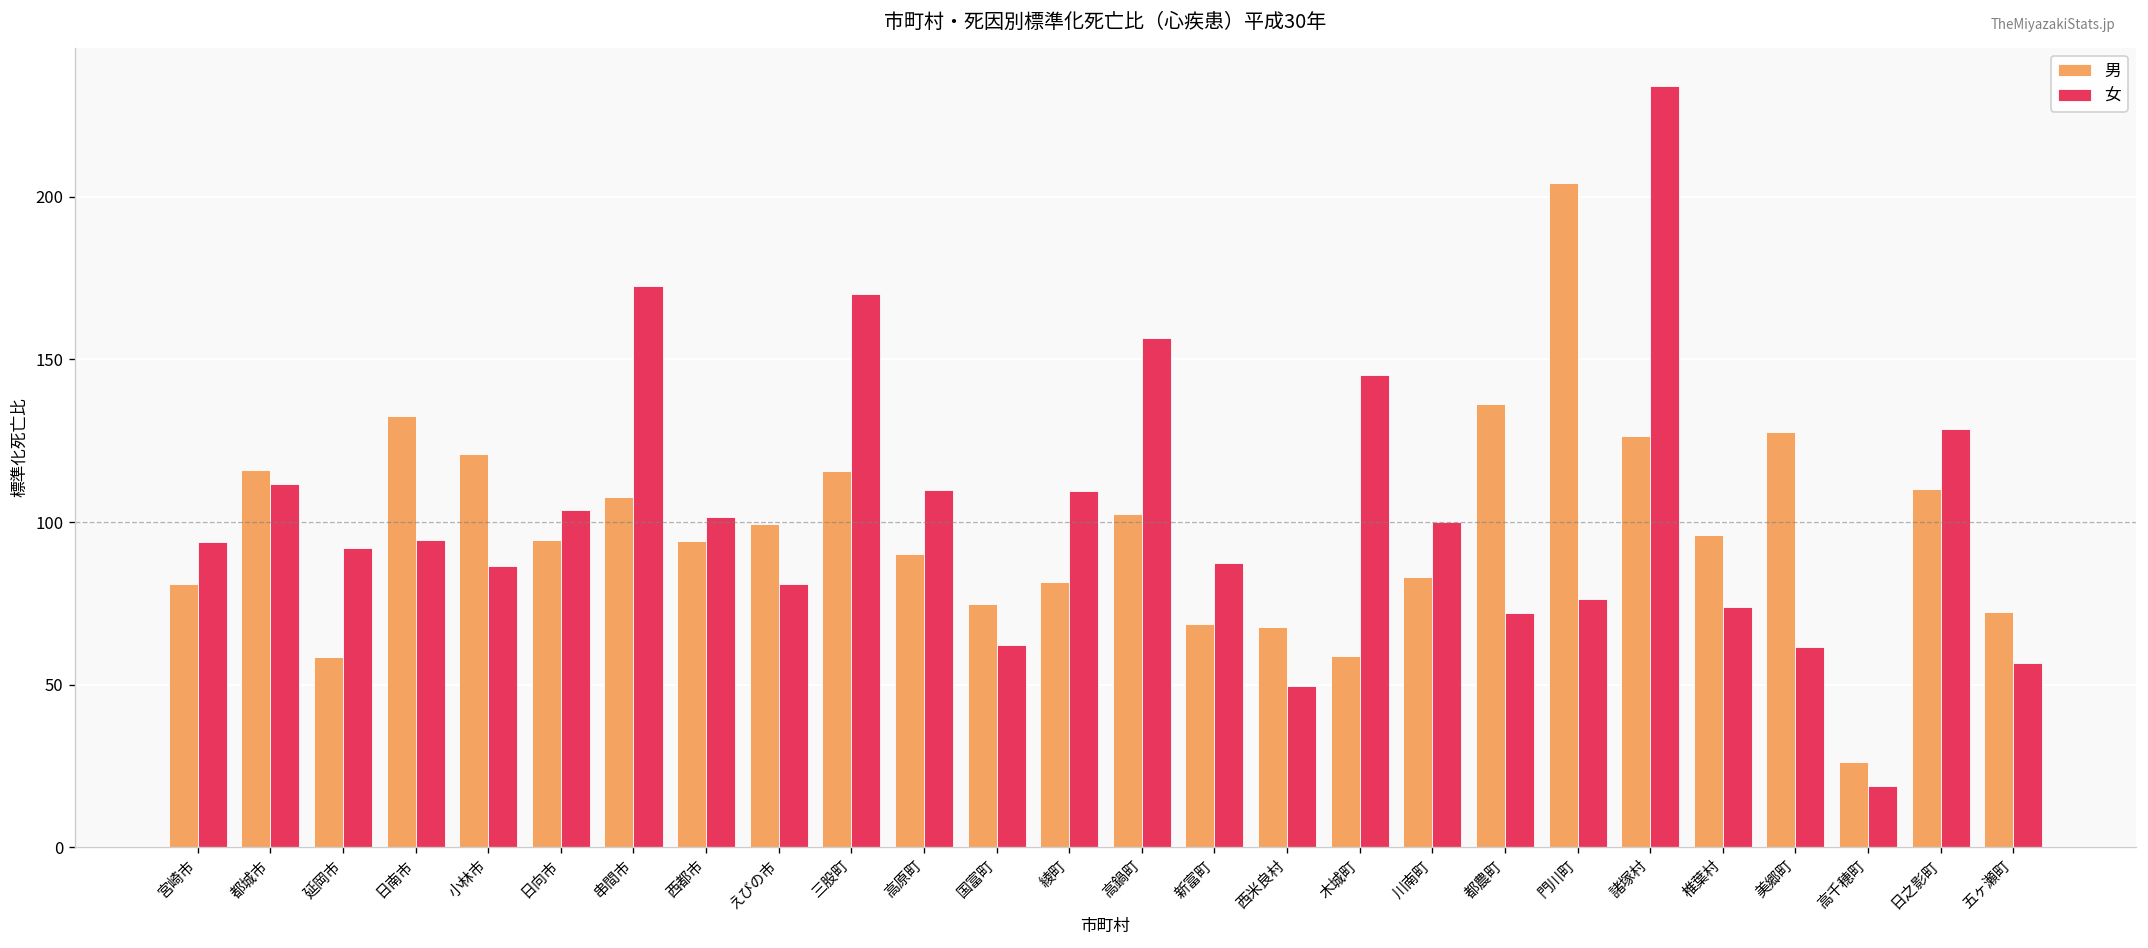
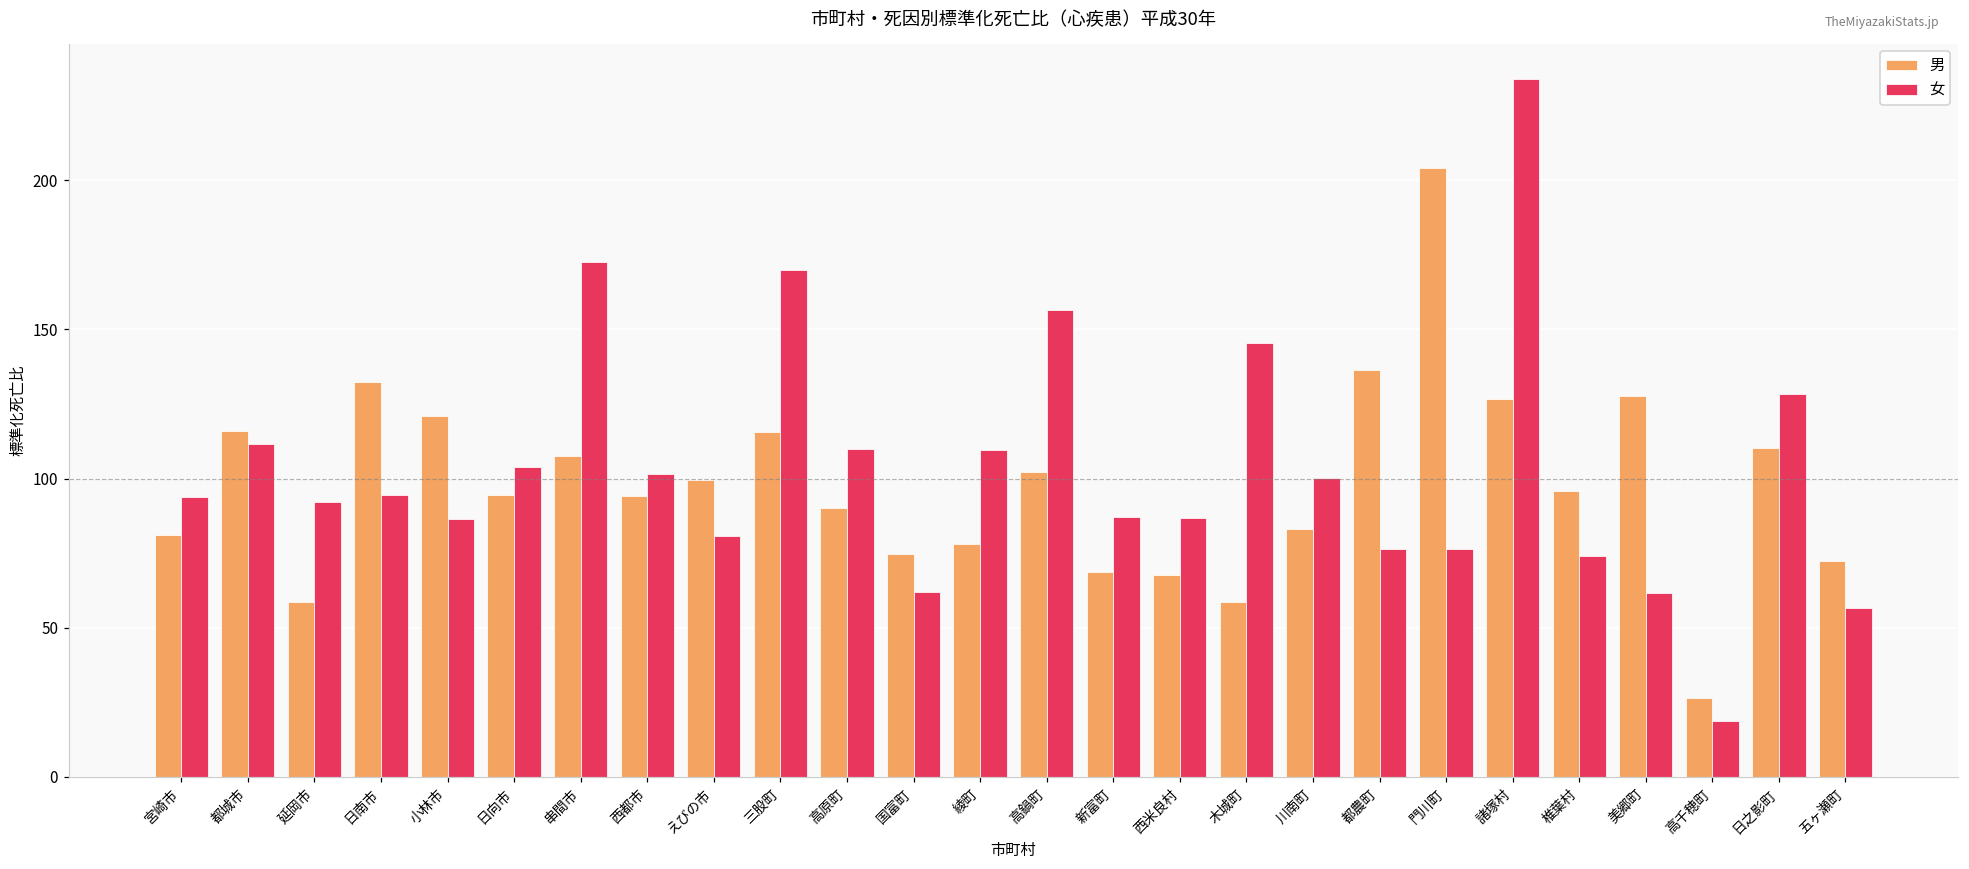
  {
    "男": {
      "宮崎市": 81,
      "都城市": 116,
      "延岡市": 59,
      "日南市": 132,
      "小林市": 121,
      "日向市": 94,
      "串間市": 108,
      "西都市": 94,
      "えびの市": 100,
      "三股町": 116,
      "高原町": 90,
      "国富町": 75,
-     "綾町": 82,
+     "綾町": 78,
      "高鍋町": 102,
      "新富町": 69,
      "西米良村": 68,
      "木城町": 59,
      "川南町": 83,
      "都農町": 136,
      "門川町": 204,
      "諸塚村": 127,
      "椎葉村": 96,
      "美郷町": 128,
      "高千穂町": 26,
      "日之影町": 110,
      "五ヶ瀬町": 72
    },
    "女": {
      "宮崎市": 94,
      "都城市": 112,
      "延岡市": 92,
      "日南市": 95,
      "小林市": 87,
      "日向市": 104,
      "串間市": 173,
      "西都市": 102,
      "えびの市": 81,
      "三股町": 170,
      "高原町": 110,
      "国富町": 62,
      "綾町": 109,
      "高鍋町": 157,
      "新富町": 87,
-     "西米良村": 50,
+     "西米良村": 87,
      "木城町": 145,
      "川南町": 100,
-     "都農町": 72,
+     "都農町": 76,
      "門川町": 76,
      "諸塚村": 234,
      "椎葉村": 74,
      "美郷町": 61,
      "高千穂町": 19,
      "日之影町": 129,
      "五ヶ瀬町": 57
    }
  }
